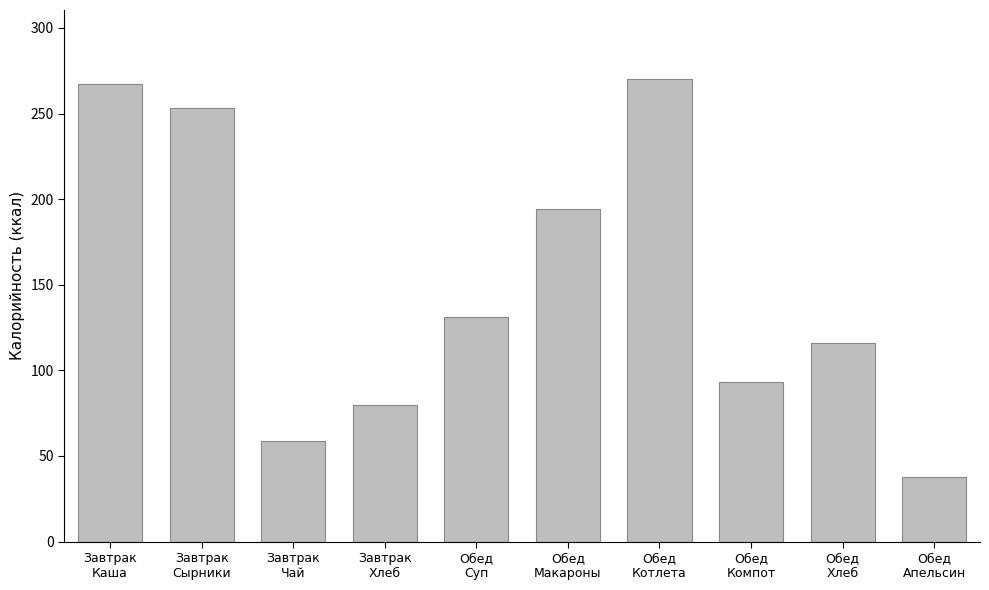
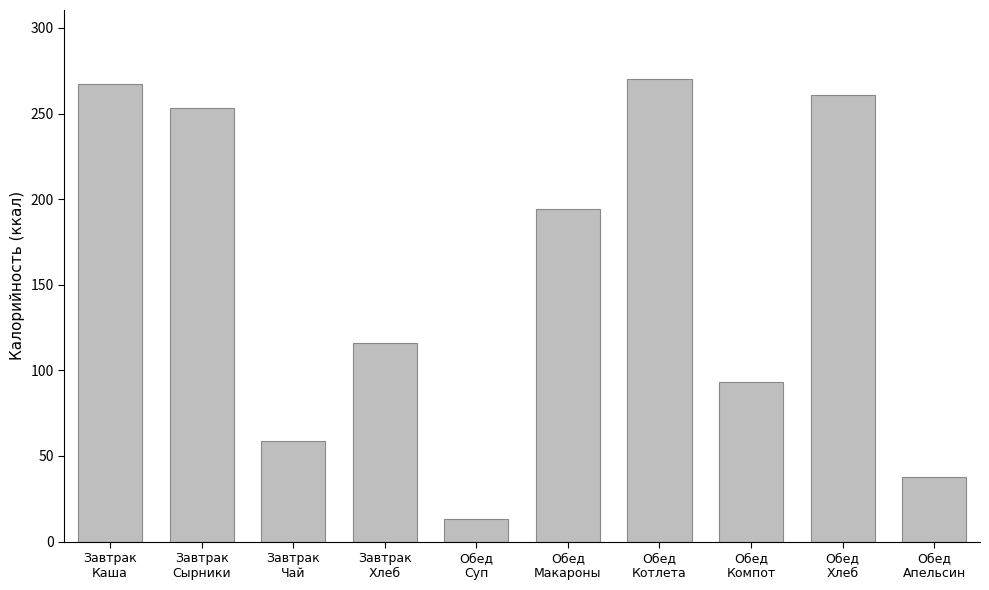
  {
    "Завтрак Каша": 267,
    "Завтрак Сырники": 253,
    "Завтрак Чай": 59,
-   "Завтрак Хлеб": 80,
-   "Обед Суп": 131,
+   "Завтрак Хлеб": 116,
+   "Обед Суп": 13,
    "Обед Макароны": 194,
    "Обед Котлета": 270,
    "Обед Компот": 93,
-   "Обед Хлеб": 116,
+   "Обед Хлеб": 261,
    "Обед Апельсин": 38
  }
